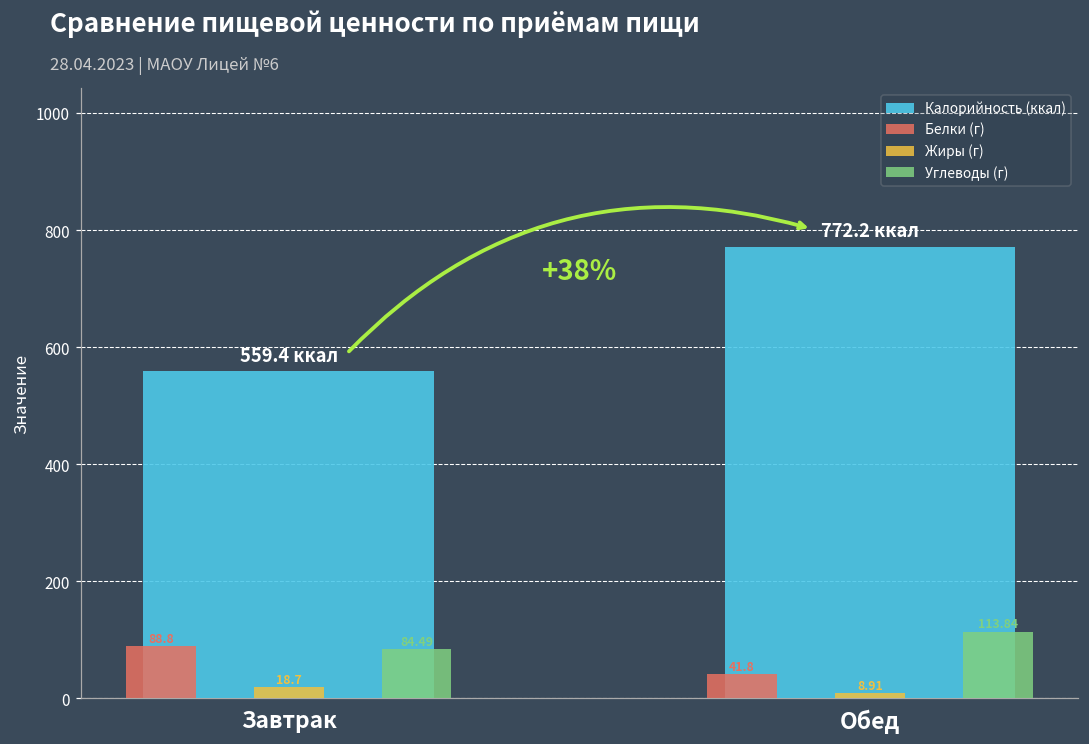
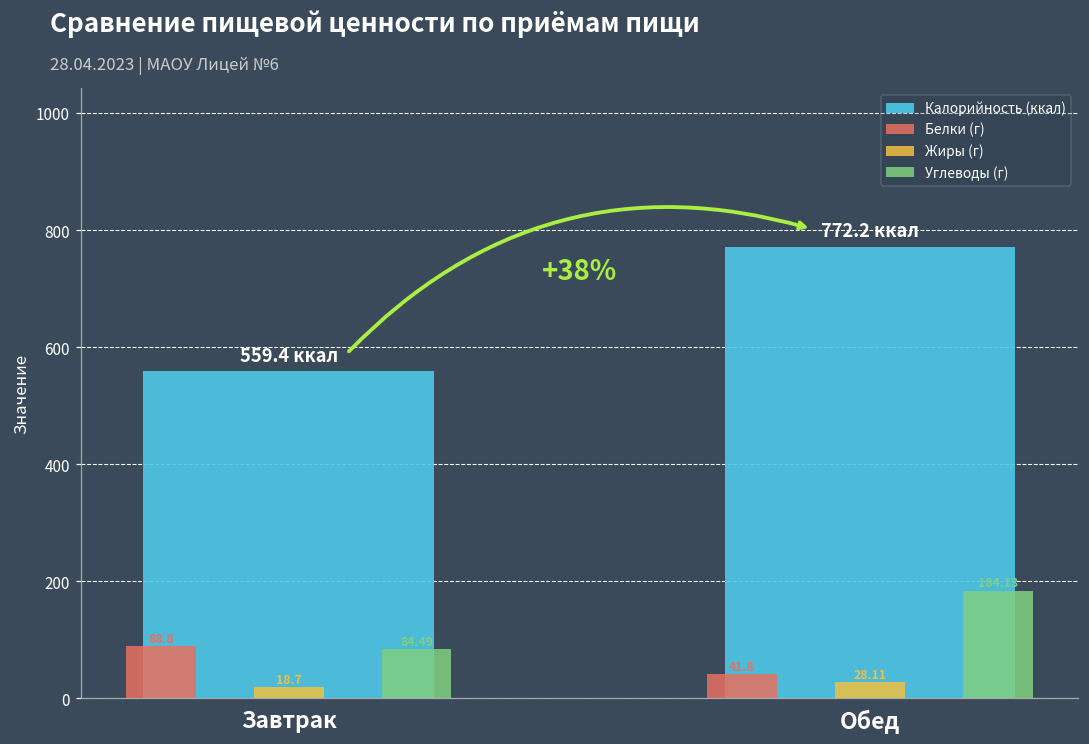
  {
    "Калорийность (ккал)": {
      "Завтрак": 559.4,
      "Обед": 772.2
    },
    "Жиры (г)": {
-     "Обед": 8.91
+     "Обед": 28.11
    },
    "Углеводы (г)": {
-     "Обед": 113.84
+     "Обед": 184.13
    }
  }
